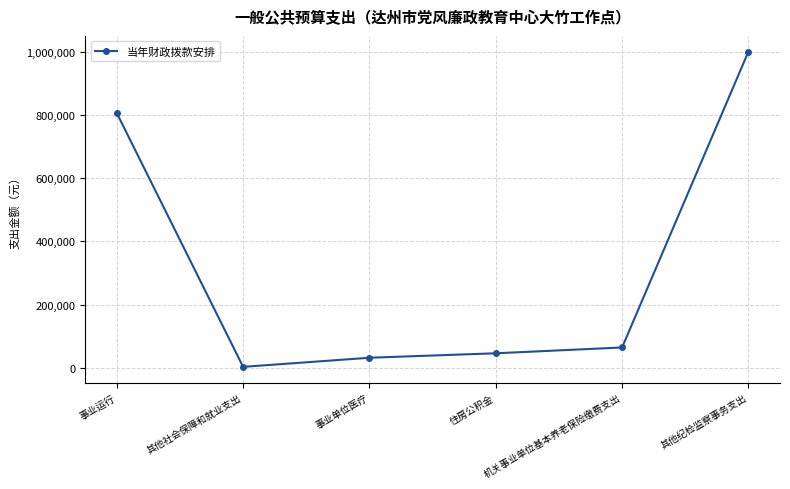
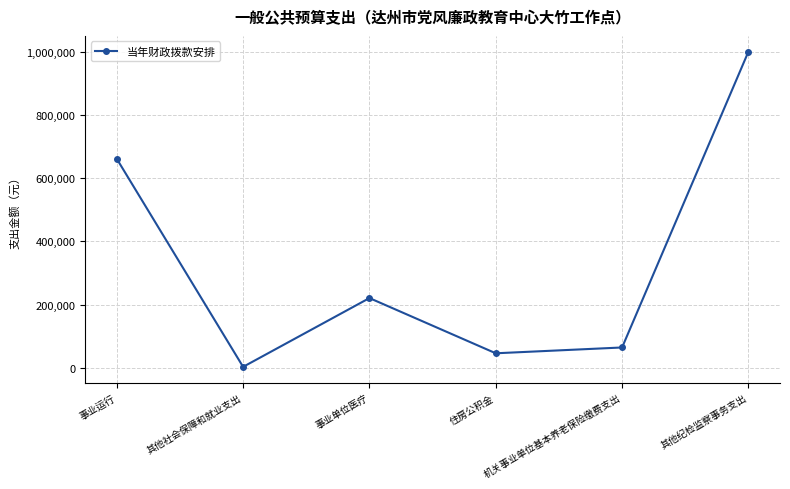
  {
-   "事业运行": "810,000",
+   "事业运行": "660,000",
    "其他社会保障和就业支出": "0",
-   "事业单位医疗": "30,000",
+   "事业单位医疗": "220,000",
    "住房公积金": "50,000",
    "机关事业单位基本养老保险缴费支出": "60,000",
    "其他纪检监察事务支出": "1,000,000"
  }
